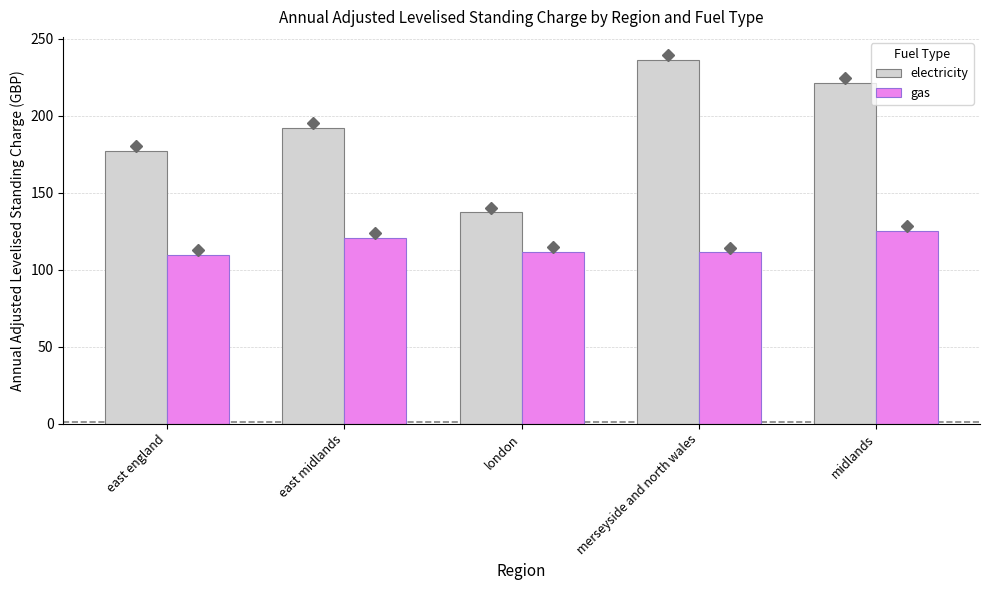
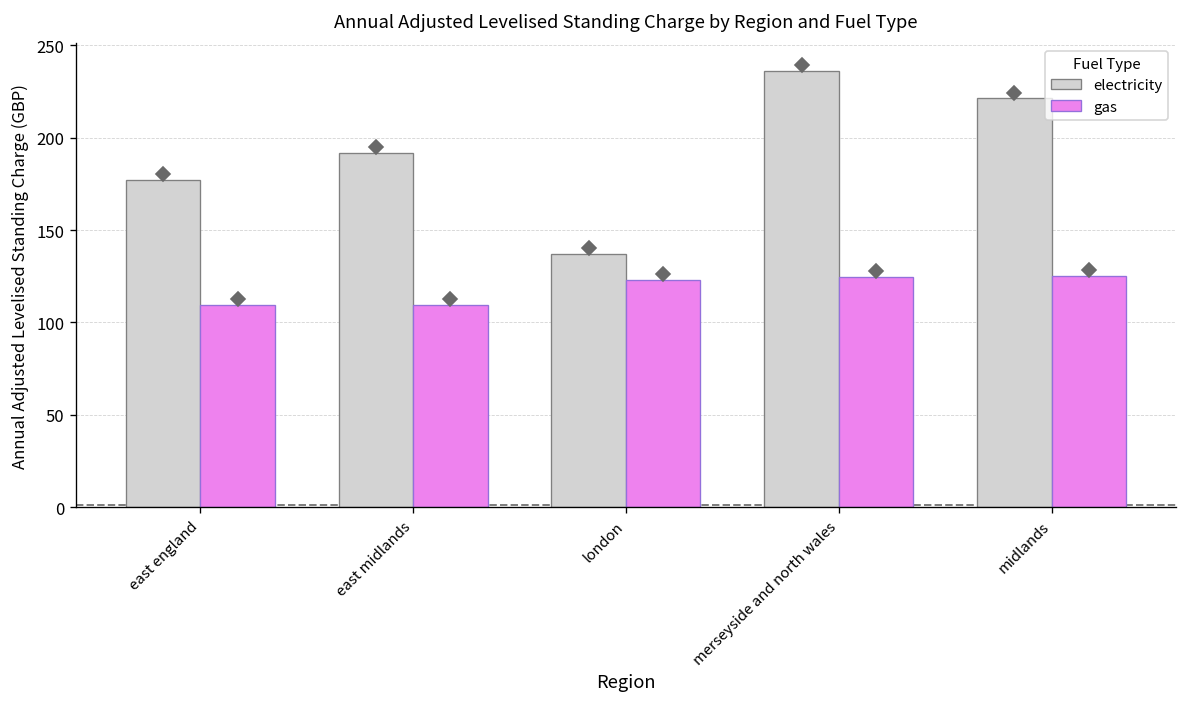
  {
    "electricity": {
      "east england": 177,
      "east midlands": 192,
      "london": 137,
      "merseyside and north wales": 236,
      "midlands": 221
    },
    "gas": {
      "east england": 109,
-     "east midlands": 121,
-     "london": 111,
-     "merseyside and north wales": 111,
+     "east midlands": 110,
+     "london": 123,
+     "merseyside and north wales": 125,
      "midlands": 125
    }
  }
